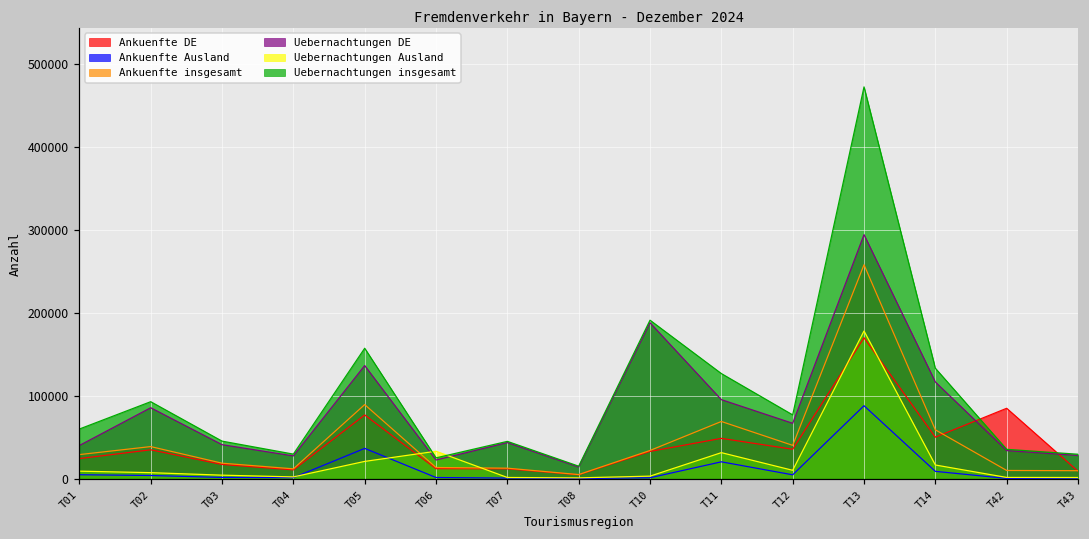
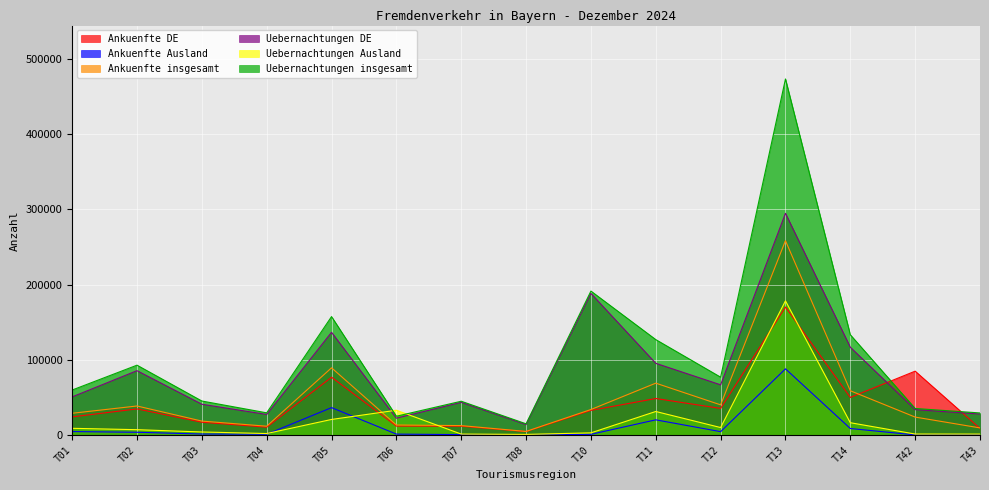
  {
    "Ankuenfte DE": {
      "T01": 20000,
      "T02": 30000,
      "T05": 80000,
      "T11": 50000,
      "T12": 40000,
      "T13": 170000,
      "T14": 50000,
      "T42": 80000
    },
    "Ankuenfte Ausland": {
      "T01": 0,
      "T02": 0,
      "T05": 40000,
      "T06": 0,
      "T11": 20000,
      "T12": 0,
      "T13": 90000,
      "T14": 10000
    },
    "Ankuenfte insgesamt": {
      "T01": 30000,
      "T02": 40000,
      "T05": 90000,
      "T11": 70000,
      "T12": 40000,
      "T13": 260000,
      "T14": 60000,
-     "T42": 10000
+     "T42": 20000
    },
    "Uebernachtungen DE": {
-     "T01": 40000,
+     "T01": 50000,
      "T02": 90000,
      "T03": 40000,
      "T05": 140000,
      "T11": 100000,
      "T12": 70000,
      "T13": 290000,
      "T14": 120000
    },
    "Uebernachtungen Ausland": {
      "T01": 10000,
      "T02": 10000,
      "T05": 20000,
      "T06": 30000,
      "T11": 30000,
      "T12": 10000,
      "T13": 180000,
      "T14": 20000
    },
    "Uebernachtungen insgesamt": {
      "T01": 60000,
      "T02": 90000,
      "T03": 50000,
      "T05": 160000,
      "T11": 130000,
      "T12": 80000,
      "T13": 470000,
      "T14": 130000
    }
  }
